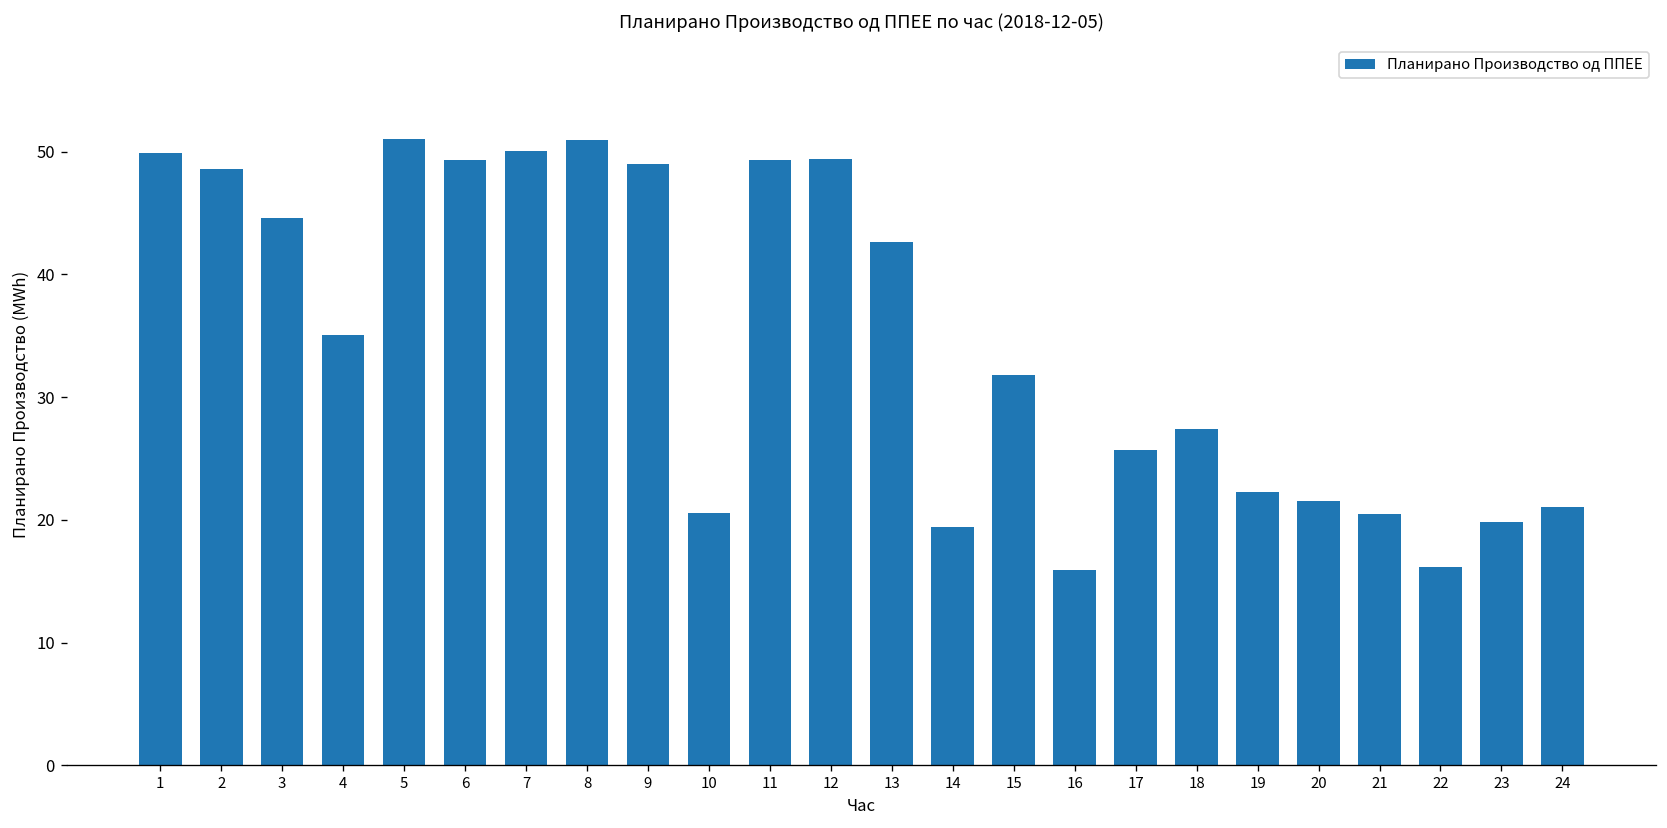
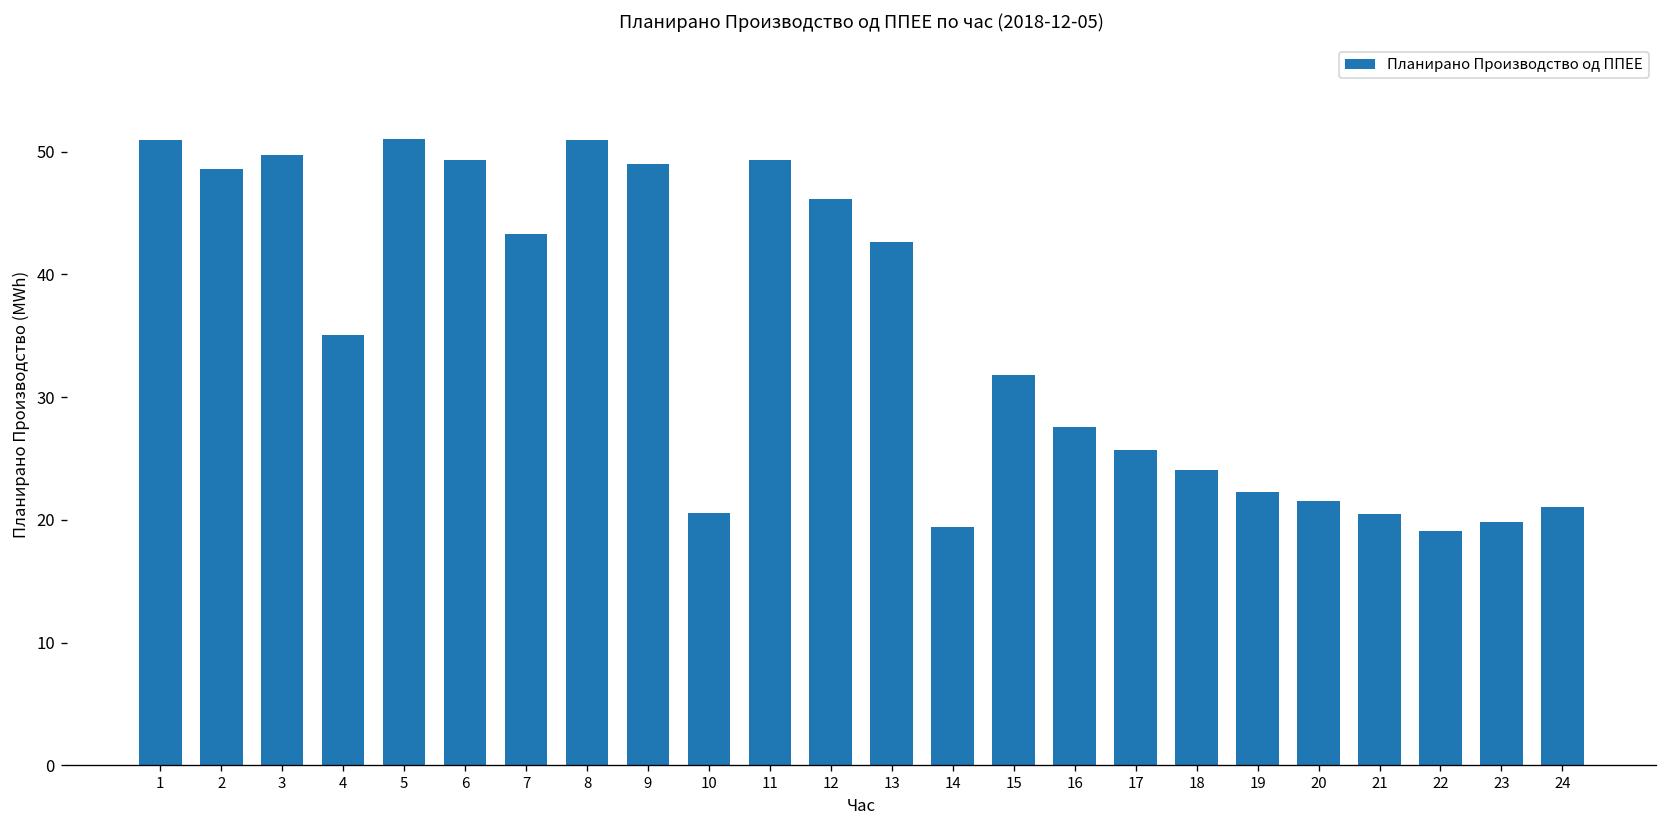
  {
-   "1": 49.9,
+   "1": 50.9,
    "2": 48.6,
-   "3": 44.6,
+   "3": 49.7,
    "4": 35.1,
    "5": 51.1,
    "6": 49.3,
-   "7": 50.0,
+   "7": 43.3,
    "8": 51.0,
    "9": 49.0,
    "10": 20.6,
    "11": 49.3,
-   "12": 49.4,
+   "12": 46.1,
    "13": 42.6,
    "14": 19.4,
    "15": 31.8,
-   "16": 15.9,
+   "16": 27.6,
    "17": 25.7,
-   "18": 27.4,
+   "18": 24.1,
    "19": 22.3,
    "20": 21.5,
    "21": 20.5,
-   "22": 16.2,
+   "22": 19.1,
    "23": 19.8,
    "24": 21.0
  }
